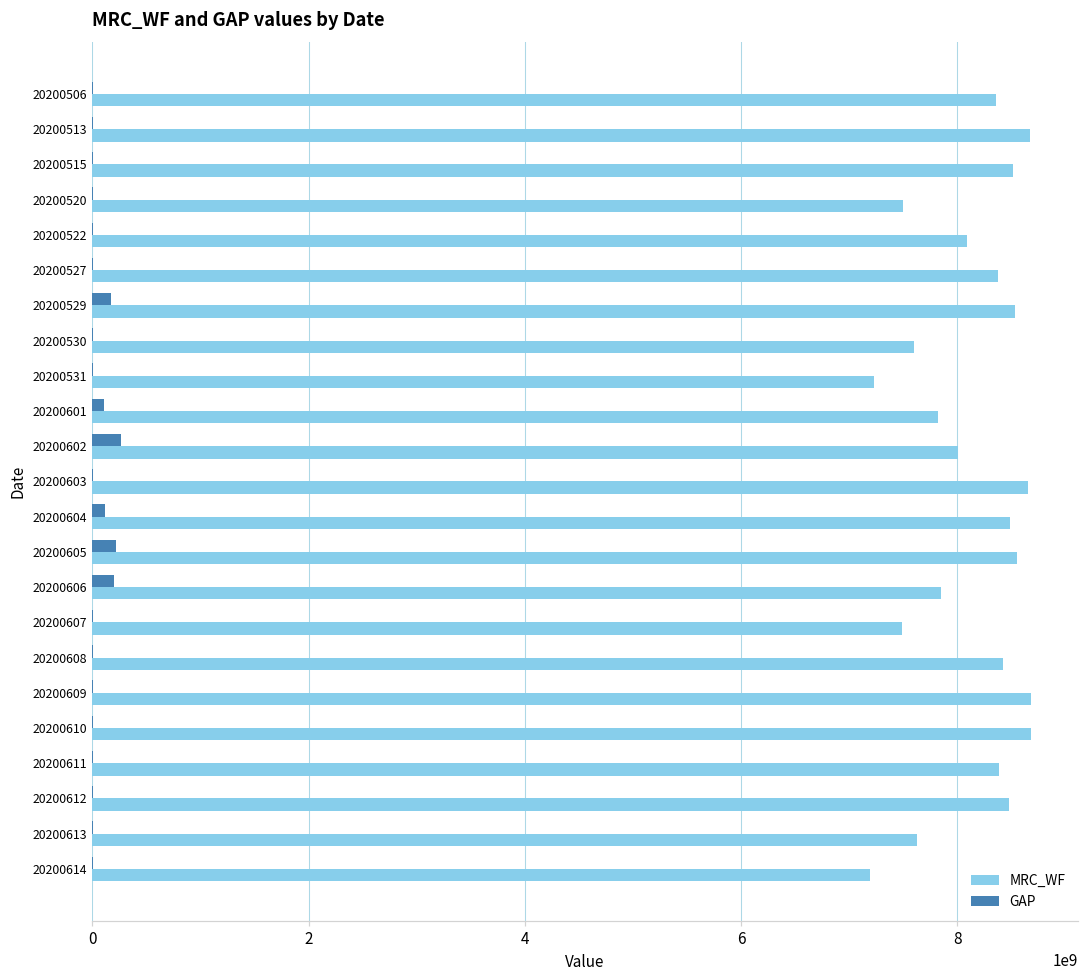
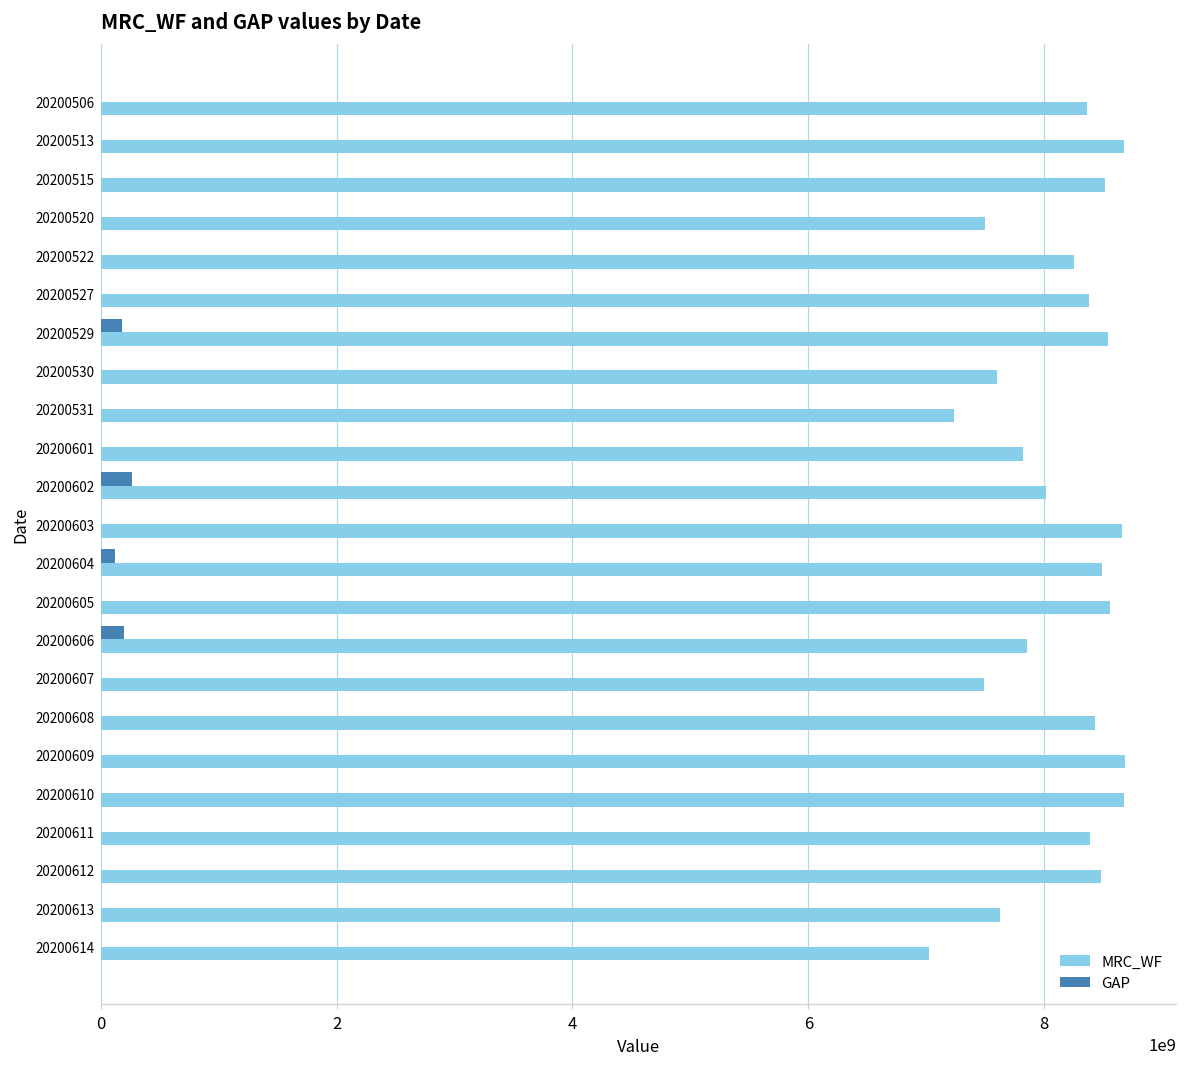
  {
    "MRC_WF": {
      "20200506": 8400000000,
      "20200513": 8700000000,
      "20200515": 8500000000,
      "20200520": 7500000000,
-     "20200522": 8100000000,
+     "20200522": 8300000000,
      "20200527": 8400000000,
      "20200529": 8500000000,
      "20200530": 7600000000,
      "20200531": 7200000000,
      "20200601": 7800000000,
      "20200602": 8000000000,
      "20200603": 8700000000,
      "20200604": 8500000000,
      "20200605": 8600000000,
      "20200606": 7900000000,
      "20200607": 7500000000,
      "20200608": 8400000000,
      "20200609": 8700000000,
      "20200610": 8700000000,
      "20200611": 8400000000,
      "20200612": 8500000000,
      "20200613": 7600000000,
-     "20200614": 7200000000
+     "20200614": 7000000000
    },
    "GAP": {
      "20200529": 200000000,
-     "20200601": 100000000,
+     "20200601": 0,
      "20200602": 300000000,
      "20200604": 100000000,
-     "20200605": 200000000,
+     "20200605": 0,
      "20200606": 200000000
    }
  }
